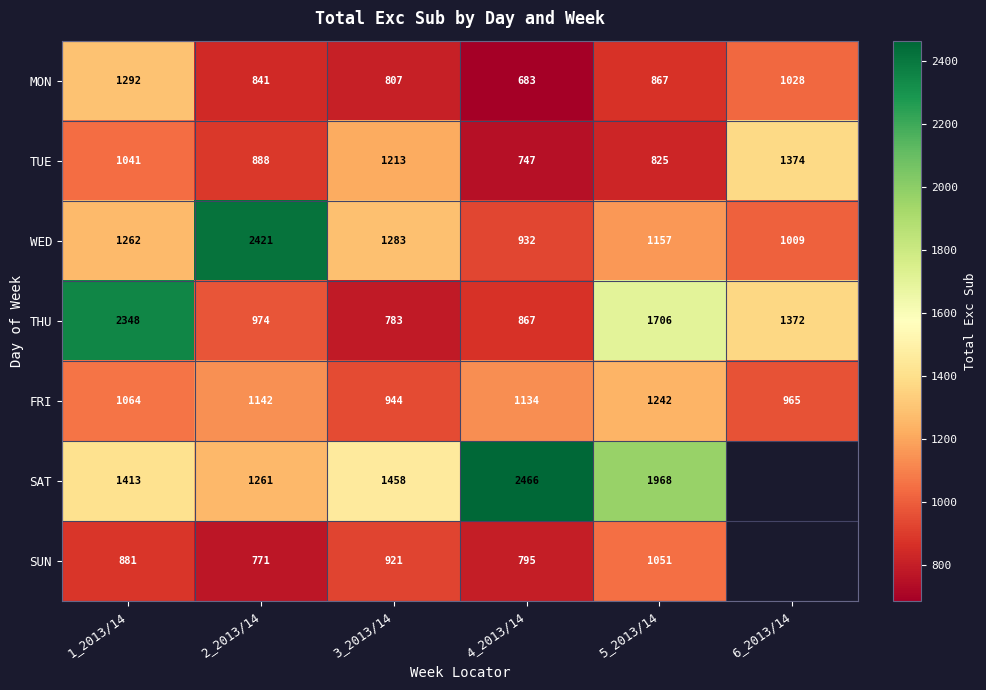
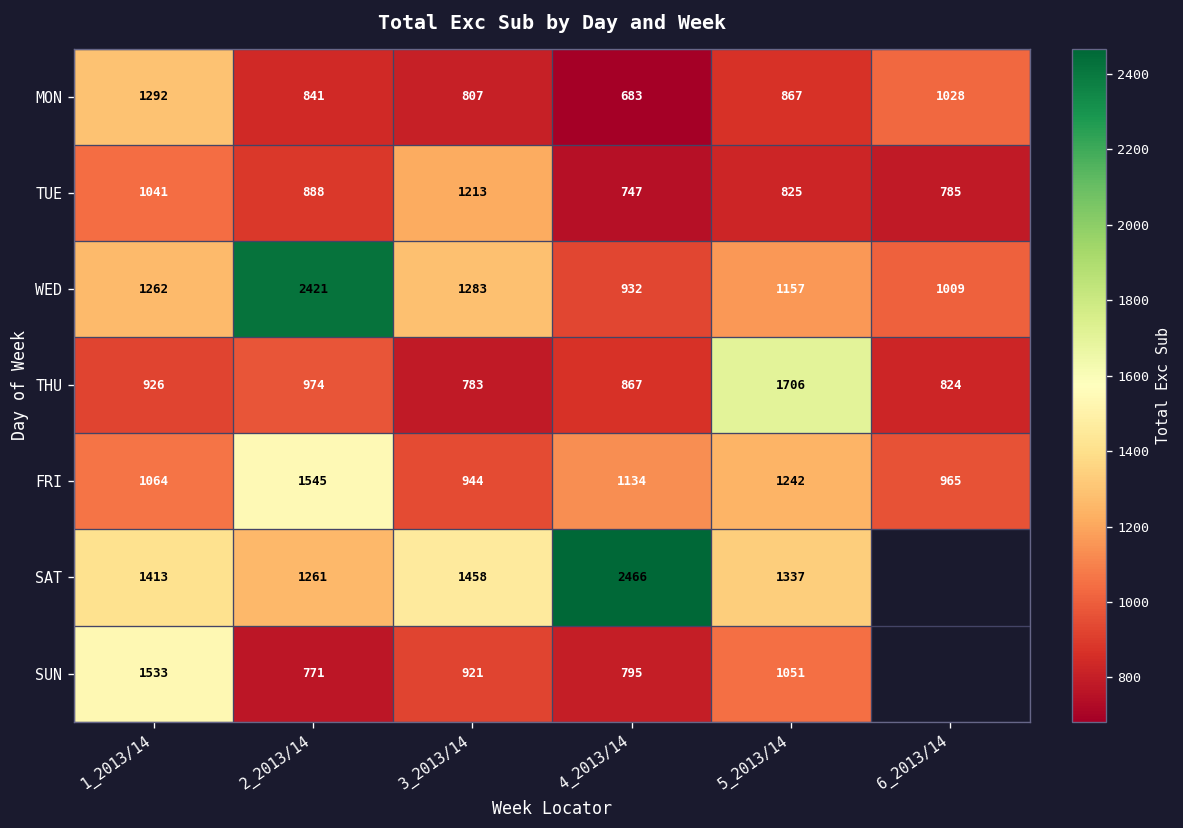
  {
    "MON": {
      "1_2013/14": 1292,
      "2_2013/14": 841,
      "3_2013/14": 807,
      "4_2013/14": 683,
      "5_2013/14": 867,
      "6_2013/14": 1028
    },
    "TUE": {
      "1_2013/14": 1041,
      "2_2013/14": 888,
      "3_2013/14": 1213,
      "4_2013/14": 747,
      "5_2013/14": 825,
-     "6_2013/14": 1374
+     "6_2013/14": 785
    },
    "WED": {
      "1_2013/14": 1262,
      "2_2013/14": 2421,
      "3_2013/14": 1283,
      "4_2013/14": 932,
      "5_2013/14": 1157,
      "6_2013/14": 1009
    },
    "THU": {
-     "1_2013/14": 2348,
+     "1_2013/14": 926,
      "2_2013/14": 974,
      "3_2013/14": 783,
      "4_2013/14": 867,
      "5_2013/14": 1706,
-     "6_2013/14": 1372
+     "6_2013/14": 824
    },
    "FRI": {
      "1_2013/14": 1064,
-     "2_2013/14": 1142,
+     "2_2013/14": 1545,
      "3_2013/14": 944,
      "4_2013/14": 1134,
      "5_2013/14": 1242,
      "6_2013/14": 965
    },
    "SAT": {
      "1_2013/14": 1413,
      "2_2013/14": 1261,
      "3_2013/14": 1458,
      "4_2013/14": 2466,
-     "5_2013/14": 1968
+     "5_2013/14": 1337
    },
    "SUN": {
-     "1_2013/14": 881,
+     "1_2013/14": 1533,
      "2_2013/14": 771,
      "3_2013/14": 921,
      "4_2013/14": 795,
      "5_2013/14": 1051
    }
  }
